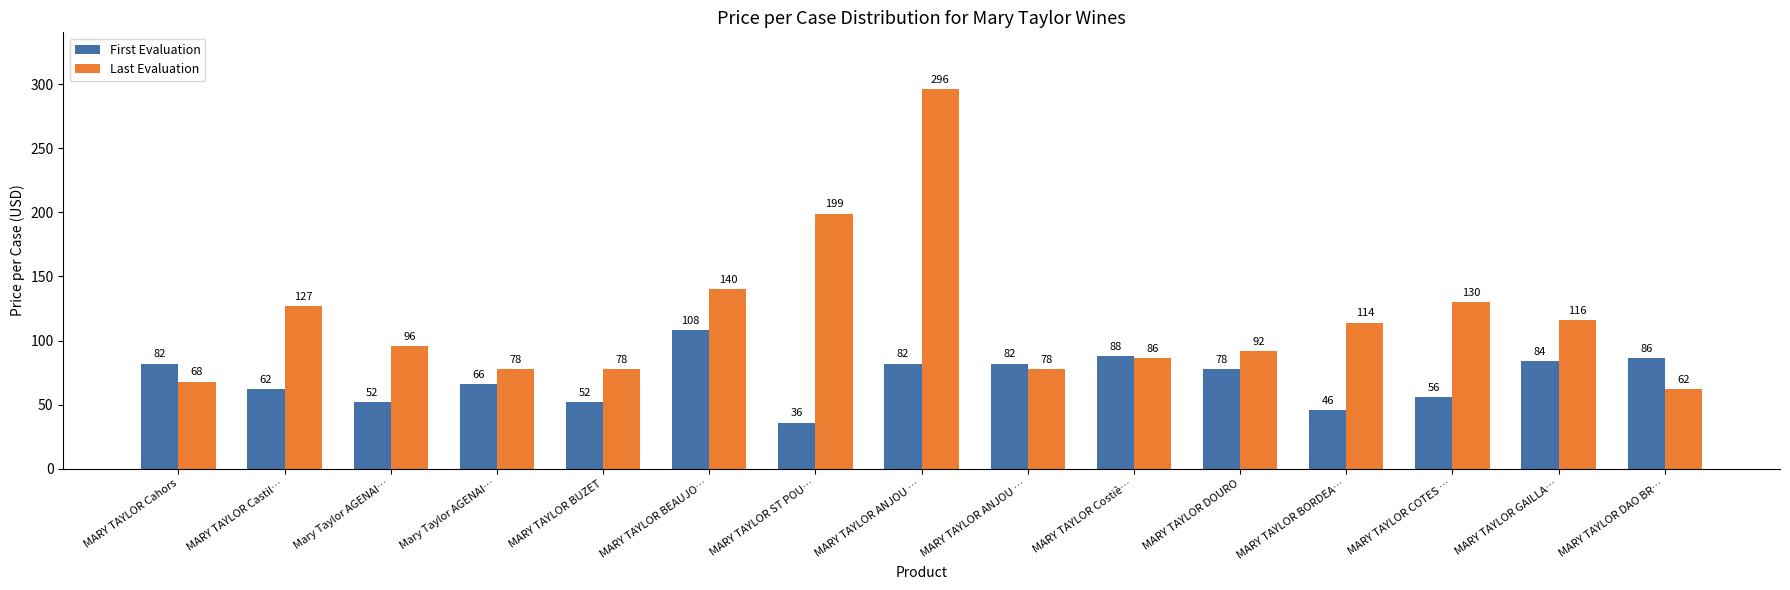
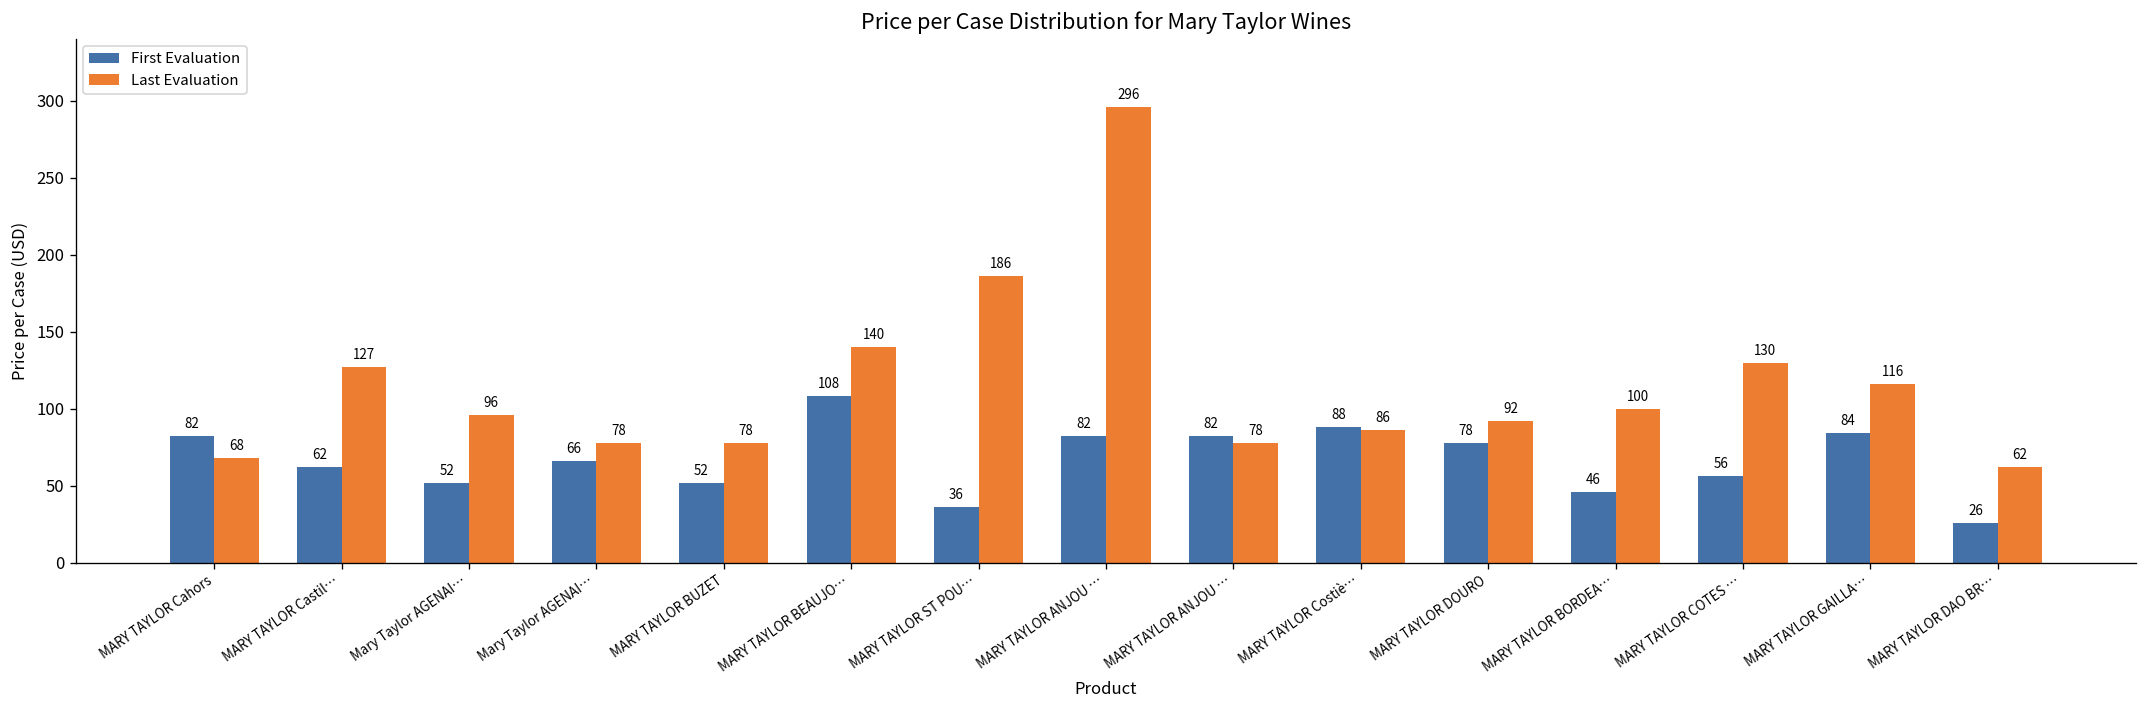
  {
    "First Evaluation": {
      "MARY TAYLOR Cahors": 82,
      "MARY TAYLOR Castil…": 62,
      "MARY TAYLOR BUZET": 52,
      "MARY TAYLOR BEAUJO…": 108,
      "MARY TAYLOR ST POU…": 36,
      "MARY TAYLOR Costiè…": 88,
      "MARY TAYLOR DOURO": 78,
      "MARY TAYLOR BORDEA…": 46,
      "MARY TAYLOR COTES …": 56,
      "MARY TAYLOR GAILLA…": 84,
-     "MARY TAYLOR DAO BR…": 86
+     "MARY TAYLOR DAO BR…": 26
    },
    "Last Evaluation": {
      "MARY TAYLOR Cahors": 68,
      "MARY TAYLOR Castil…": 127,
      "MARY TAYLOR BUZET": 78,
      "MARY TAYLOR BEAUJO…": 140,
-     "MARY TAYLOR ST POU…": 199,
+     "MARY TAYLOR ST POU…": 186,
      "MARY TAYLOR Costiè…": 86,
      "MARY TAYLOR DOURO": 92,
-     "MARY TAYLOR BORDEA…": 114,
+     "MARY TAYLOR BORDEA…": 100,
      "MARY TAYLOR COTES …": 130,
      "MARY TAYLOR GAILLA…": 116,
      "MARY TAYLOR DAO BR…": 62
    }
  }
